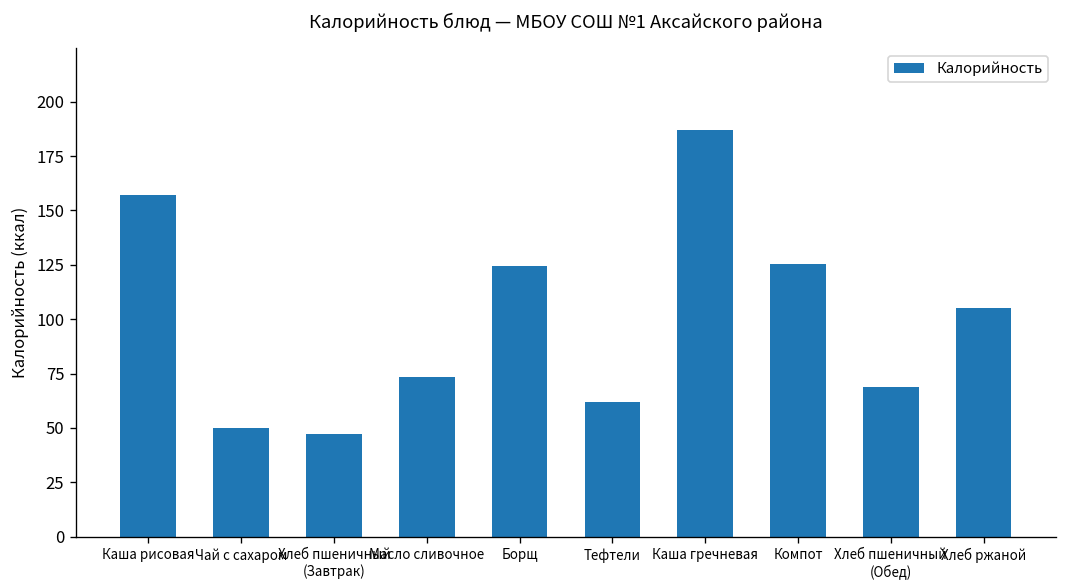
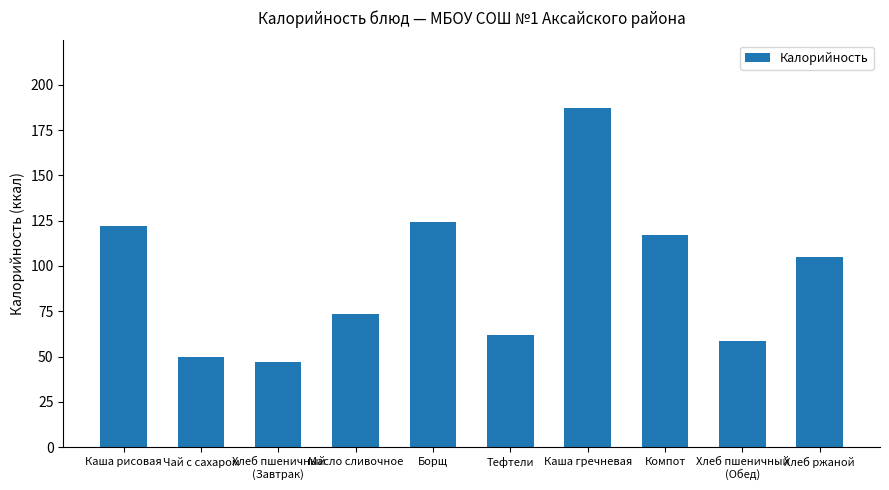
  {
-   "Каша рисовая": 157,
+   "Каша рисовая": 122,
    "Чай с сахаром": 50,
    "Хлеб пшеничный (Завтрак)": 47,
    "Борщ": 124,
    "Тефтели": 62,
    "Каша гречневая": 187,
-   "Компот": 126,
-   "Хлеб пшеничный (Обед)": 69,
+   "Компот": 117,
+   "Хлеб пшеничный (Обед)": 59,
    "Хлеб ржаной": 105
  }
